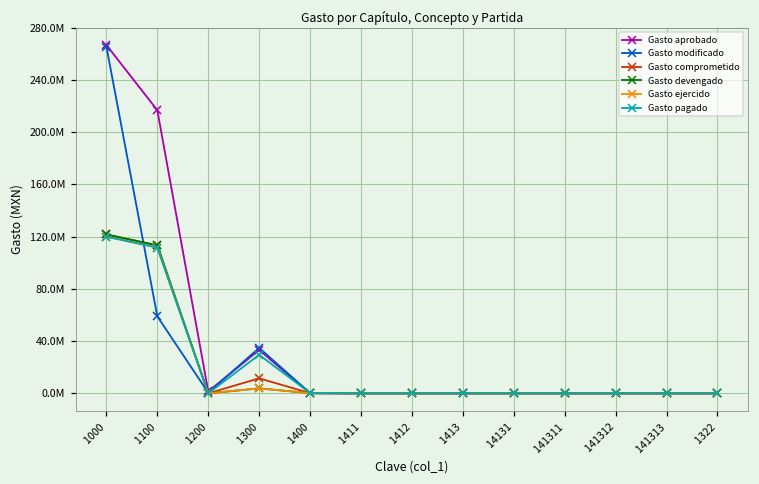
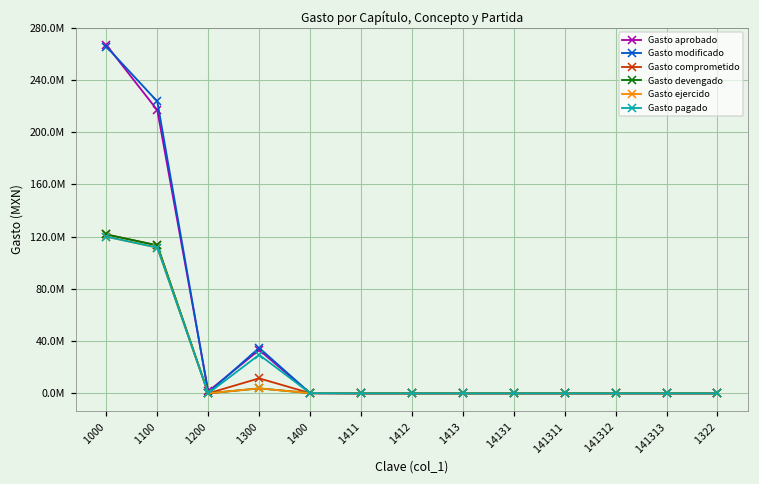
  {
    "Gasto aprobado": {
      "1100": 217000000
    },
    "Gasto modificado": {
-     "1100": 59000000
+     "1100": 224000000
    },
    "Gasto comprometido": {
      "1300": 11000000
    },
    "Gasto pagado": {
      "1300": 30000000
    }
  }
